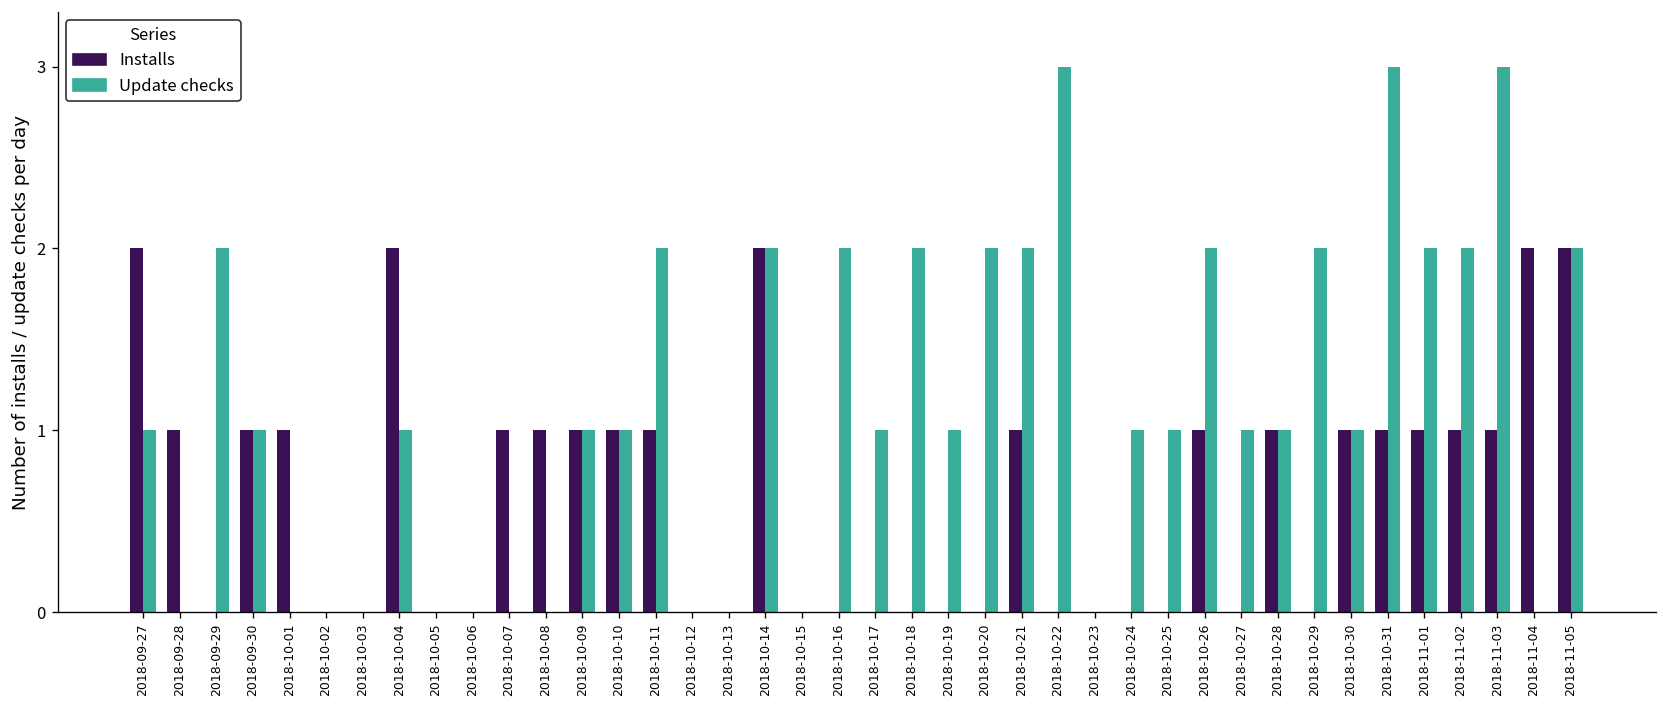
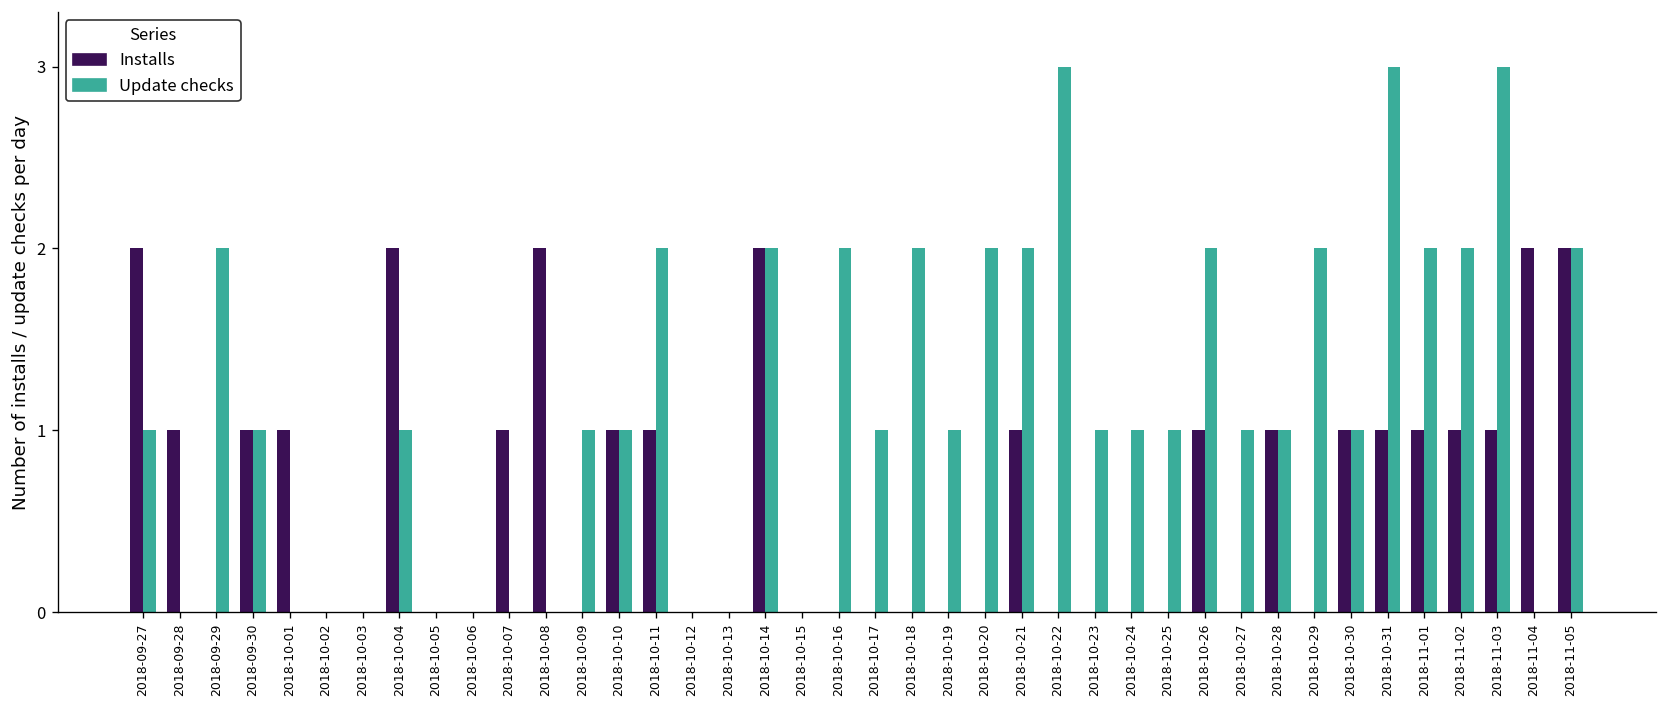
  {
    "Installs": {
      "2018-09-27": 2,
      "2018-09-28": 1,
      "2018-09-29": 0,
      "2018-09-30": 1,
      "2018-10-01": 1,
      "2018-10-02": 0,
      "2018-10-03": 0,
      "2018-10-04": 2,
      "2018-10-05": 0,
      "2018-10-06": 0,
      "2018-10-07": 1,
-     "2018-10-08": 1,
-     "2018-10-09": 1,
+     "2018-10-08": 2,
+     "2018-10-09": 0,
      "2018-10-10": 1,
      "2018-10-11": 1,
      "2018-10-12": 0,
      "2018-10-13": 0,
      "2018-10-14": 2,
      "2018-10-15": 0,
      "2018-10-16": 0,
      "2018-10-17": 0,
      "2018-10-18": 0,
      "2018-10-19": 0,
      "2018-10-20": 0,
      "2018-10-21": 1,
      "2018-10-22": 0,
      "2018-10-23": 0,
      "2018-10-24": 0,
      "2018-10-25": 0,
      "2018-10-26": 1,
      "2018-10-27": 0,
      "2018-10-28": 1,
      "2018-10-29": 0,
      "2018-10-30": 1,
      "2018-10-31": 1,
      "2018-11-01": 1,
      "2018-11-02": 1,
      "2018-11-03": 1,
      "2018-11-04": 2,
      "2018-11-05": 2
    },
    "Update checks": {
      "2018-09-27": 1,
      "2018-09-28": 0,
      "2018-09-29": 2,
      "2018-09-30": 1,
      "2018-10-01": 0,
      "2018-10-02": 0,
      "2018-10-03": 0,
      "2018-10-04": 1,
      "2018-10-05": 0,
      "2018-10-06": 0,
      "2018-10-07": 0,
      "2018-10-08": 0,
      "2018-10-09": 1,
      "2018-10-10": 1,
      "2018-10-11": 2,
      "2018-10-12": 0,
      "2018-10-13": 0,
      "2018-10-14": 2,
      "2018-10-15": 0,
      "2018-10-16": 2,
      "2018-10-17": 1,
      "2018-10-18": 2,
      "2018-10-19": 1,
      "2018-10-20": 2,
      "2018-10-21": 2,
      "2018-10-22": 3,
-     "2018-10-23": 0,
+     "2018-10-23": 1,
      "2018-10-24": 1,
      "2018-10-25": 1,
      "2018-10-26": 2,
      "2018-10-27": 1,
      "2018-10-28": 1,
      "2018-10-29": 2,
      "2018-10-30": 1,
      "2018-10-31": 3,
      "2018-11-01": 2,
      "2018-11-02": 2,
      "2018-11-03": 3,
      "2018-11-04": 0,
      "2018-11-05": 2
    }
  }
